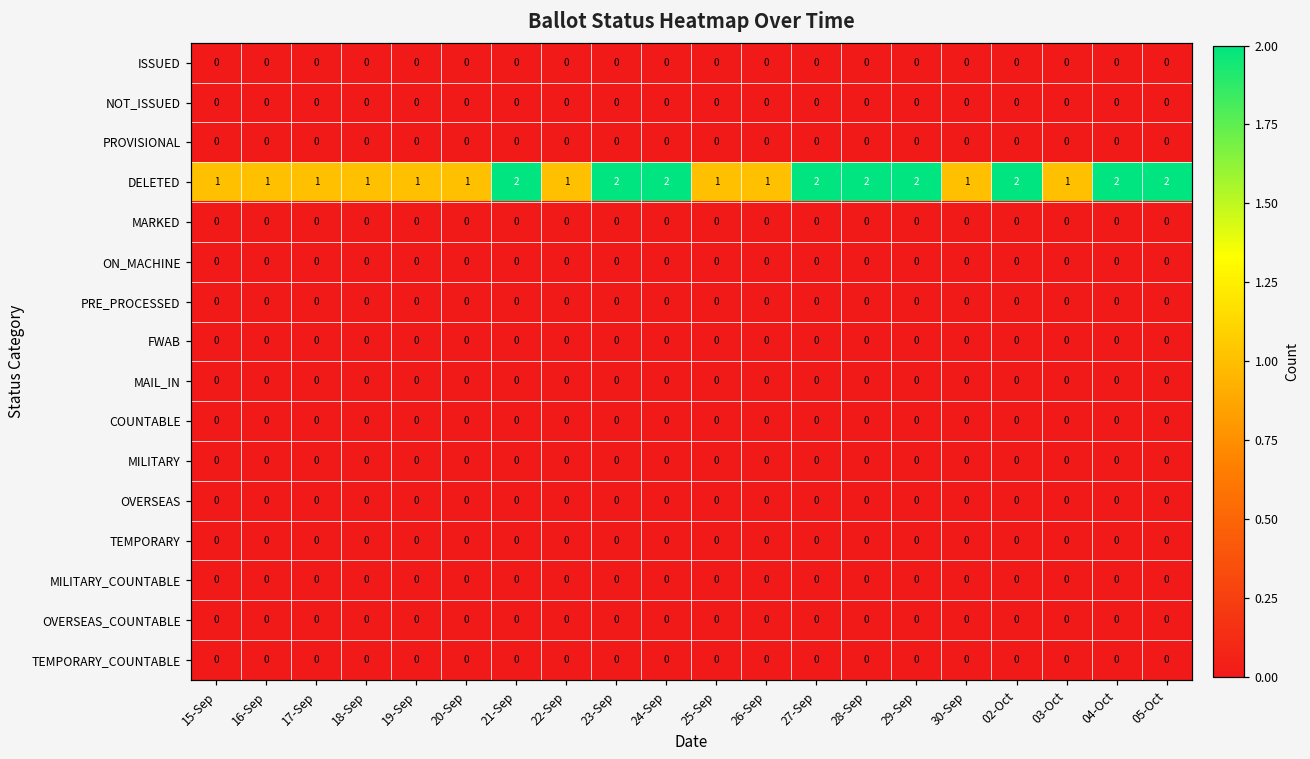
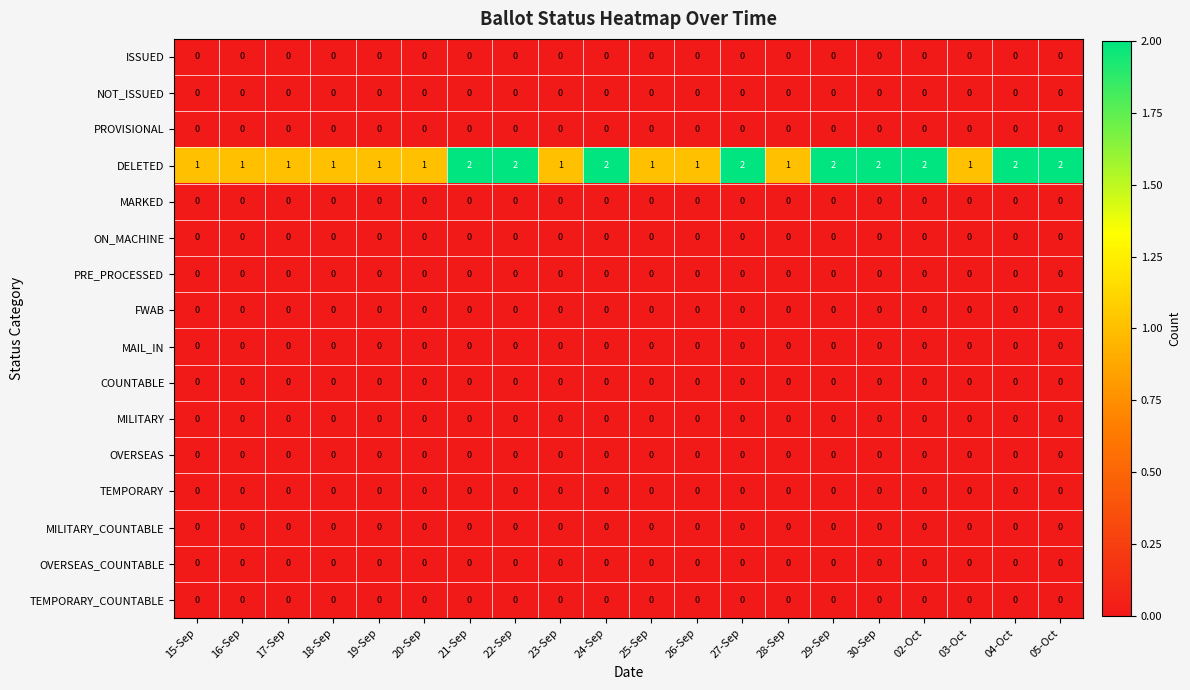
  {
    "DELETED": {
      "15-Sep": 1,
      "16-Sep": 1,
      "17-Sep": 1,
      "18-Sep": 1,
      "19-Sep": 1,
      "20-Sep": 1,
      "21-Sep": 2,
-     "22-Sep": 1,
-     "23-Sep": 2,
+     "22-Sep": 2,
+     "23-Sep": 1,
      "24-Sep": 2,
      "25-Sep": 1,
      "26-Sep": 1,
      "27-Sep": 2,
-     "28-Sep": 2,
+     "28-Sep": 1,
      "29-Sep": 2,
-     "30-Sep": 1,
+     "30-Sep": 2,
      "02-Oct": 2,
      "03-Oct": 1,
      "04-Oct": 2,
      "05-Oct": 2
    }
  }
